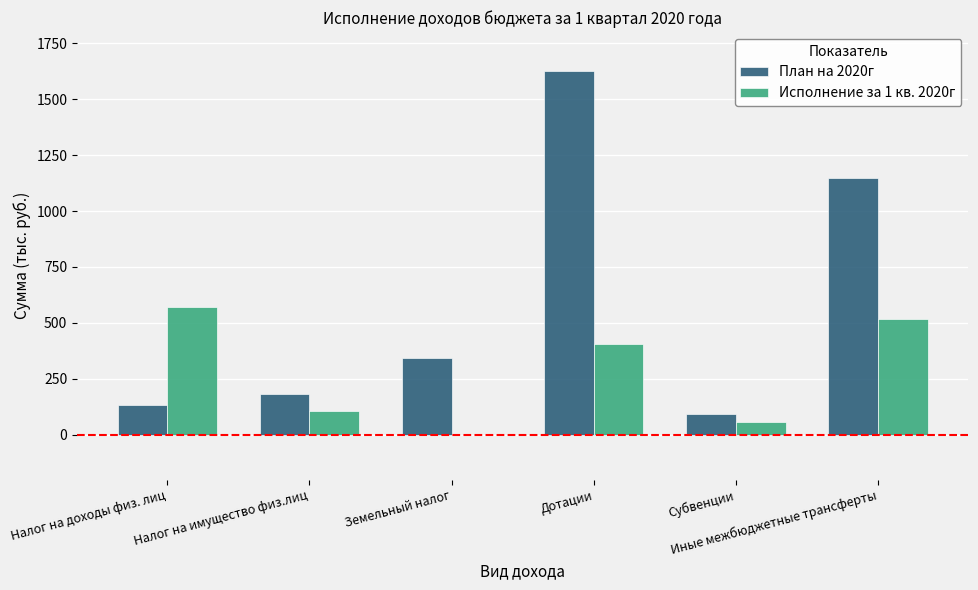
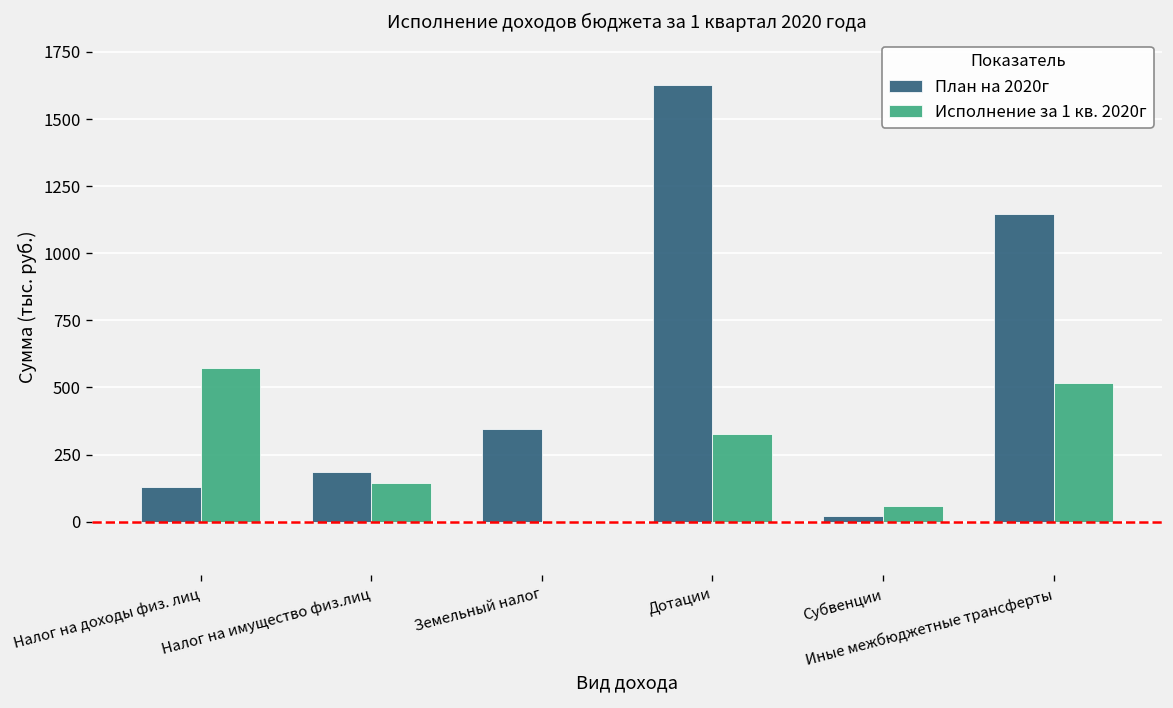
  {
    "План на 2020г": {
      "Налог на доходы физ. лиц": 130,
      "Налог на имущество физ.лиц": 180,
      "Земельный налог": 350,
      "Дотации": 1630,
-     "Субвенции": 90,
+     "Субвенции": 20,
      "Иные межбюджетные трансферты": 1150
    },
    "Исполнение за 1 кв. 2020г": {
      "Налог на доходы физ. лиц": 570,
-     "Налог на имущество физ.лиц": 100,
-     "Дотации": 410,
+     "Налог на имущество физ.лиц": 140,
+     "Дотации": 330,
      "Субвенции": 60,
      "Иные межбюджетные трансферты": 520
    }
  }
